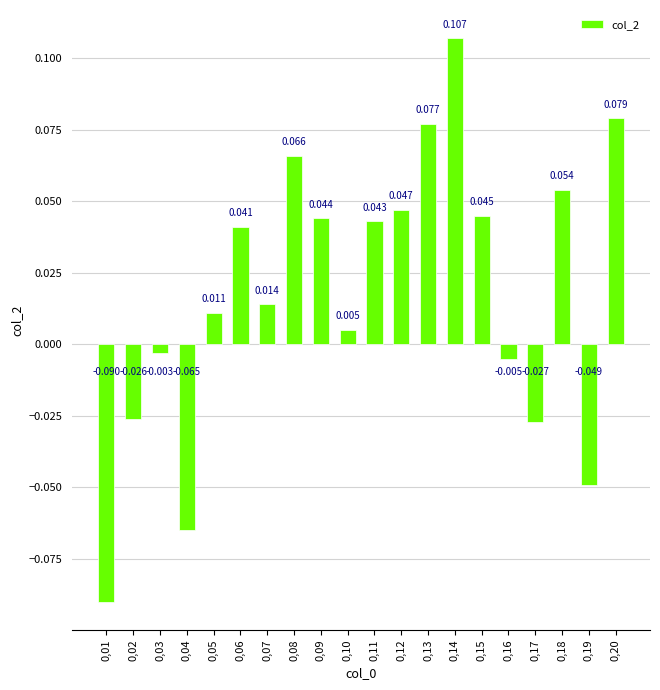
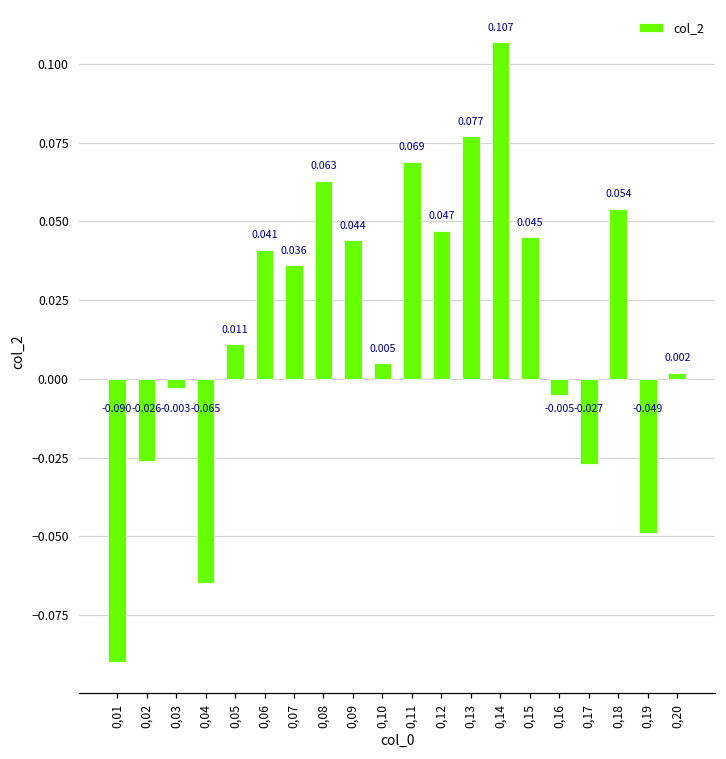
  {
    "0,01": -0.090,
    "0,02": -0.026,
    "0,03": -0.003,
    "0,04": -0.065,
    "0,05": 0.011,
    "0,06": 0.041,
-   "0,07": 0.014,
-   "0,08": 0.066,
+   "0,07": 0.036,
+   "0,08": 0.063,
    "0,09": 0.044,
    "0,10": 0.005,
-   "0,11": 0.043,
+   "0,11": 0.069,
    "0,12": 0.047,
    "0,13": 0.077,
    "0,14": 0.107,
    "0,15": 0.045,
    "0,16": -0.005,
    "0,17": -0.027,
    "0,18": 0.054,
    "0,19": -0.049,
-   "0,20": 0.079
+   "0,20": 0.002
  }
